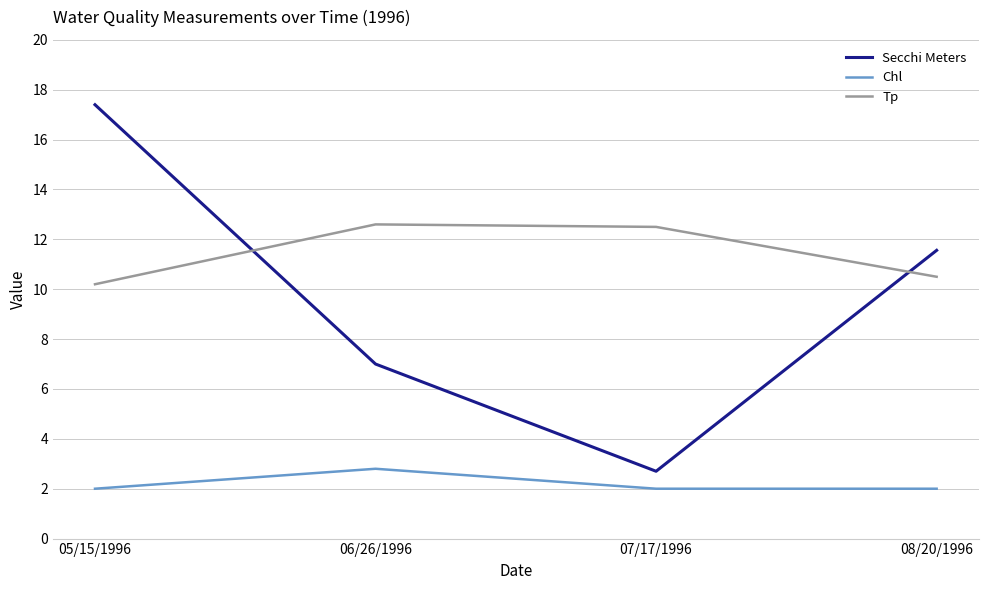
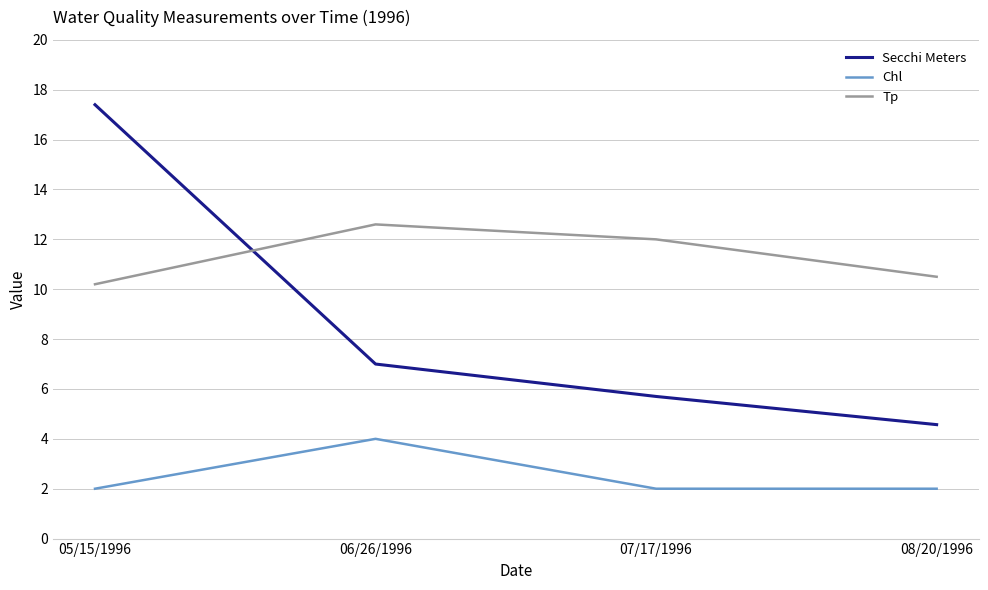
  {
    "Secchi Meters": {
      "05/15/1996": 17.4,
      "06/26/1996": 7.0,
-     "07/17/1996": 2.7,
-     "08/20/1996": 11.6
+     "07/17/1996": 5.7,
+     "08/20/1996": 4.6
    },
    "Chl": {
      "05/15/1996": 2.0,
-     "06/26/1996": 2.8,
+     "06/26/1996": 4.0,
      "07/17/1996": 2.0,
      "08/20/1996": 2.0
    },
    "Tp": {
      "05/15/1996": 10.2,
      "06/26/1996": 12.6,
-     "07/17/1996": 12.5,
+     "07/17/1996": 12.0,
      "08/20/1996": 10.5
    }
  }
